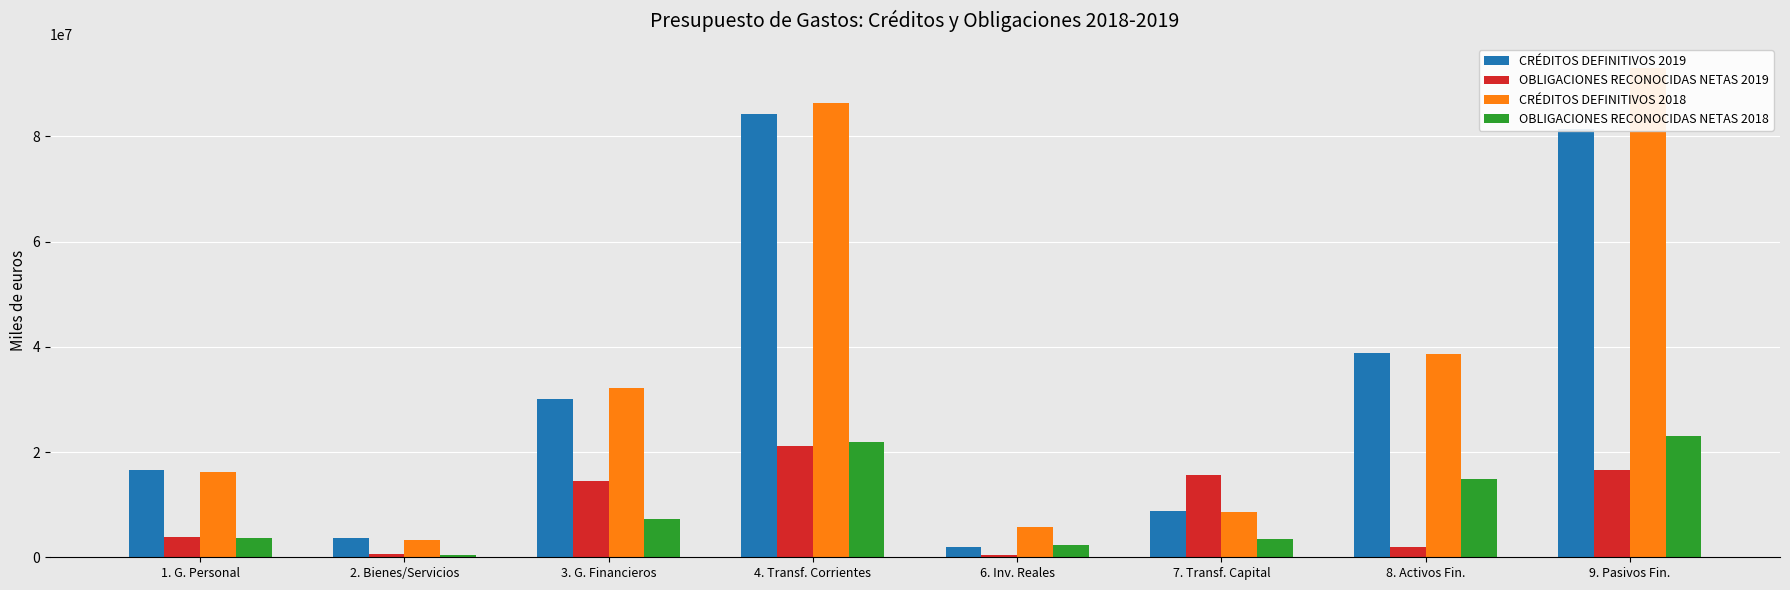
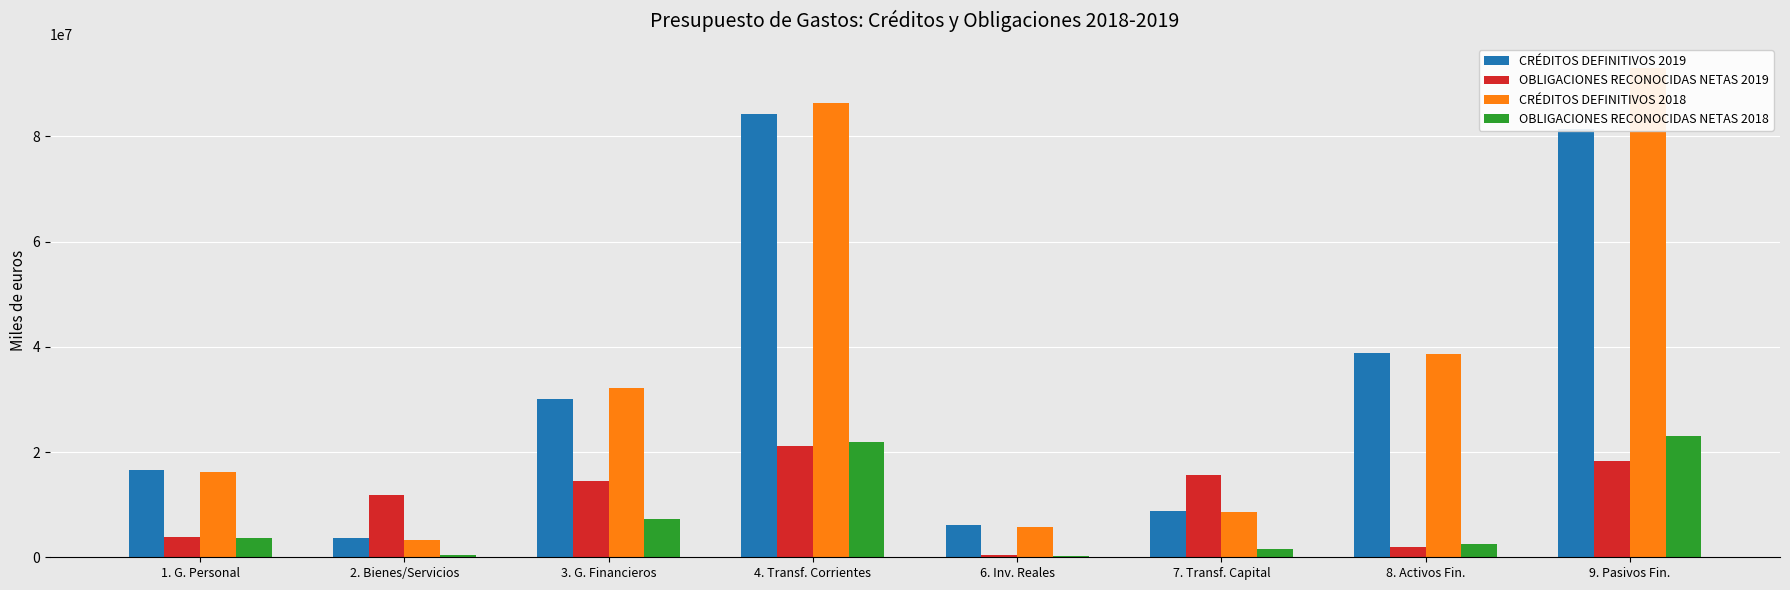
  {
    "CRÉDITOS DEFINITIVOS 2019": {
      "1. G. Personal": 17000000,
      "2. Bienes/Servicios": 4000000,
      "3. G. Financieros": 30000000,
      "4. Transf. Corrientes": 84000000,
-     "6. Inv. Reales": 2000000,
+     "6. Inv. Reales": 6000000,
      "7. Transf. Capital": 9000000,
      "8. Activos Fin.": 39000000
    },
    "OBLIGACIONES RECONOCIDAS NETAS 2019": {
      "1. G. Personal": 4000000,
-     "2. Bienes/Servicios": 1000000,
+     "2. Bienes/Servicios": 12000000,
      "3. G. Financieros": 15000000,
      "4. Transf. Corrientes": 21000000,
      "7. Transf. Capital": 16000000,
      "8. Activos Fin.": 2000000,
-     "9. Pasivos Fin.": 17000000
+     "9. Pasivos Fin.": 18000000
    },
    "CRÉDITOS DEFINITIVOS 2018": {
      "1. G. Personal": 16000000,
      "2. Bienes/Servicios": 3000000,
      "3. G. Financieros": 32000000,
      "4. Transf. Corrientes": 86000000,
      "6. Inv. Reales": 6000000,
      "7. Transf. Capital": 9000000,
      "8. Activos Fin.": 39000000
    },
    "OBLIGACIONES RECONOCIDAS NETAS 2018": {
      "1. G. Personal": 4000000,
      "3. G. Financieros": 7000000,
      "4. Transf. Corrientes": 22000000,
-     "6. Inv. Reales": 2000000,
-     "7. Transf. Capital": 4000000,
-     "8. Activos Fin.": 15000000,
+     "6. Inv. Reales": 0,
+     "7. Transf. Capital": 2000000,
+     "8. Activos Fin.": 3000000,
      "9. Pasivos Fin.": 23000000
    }
  }
